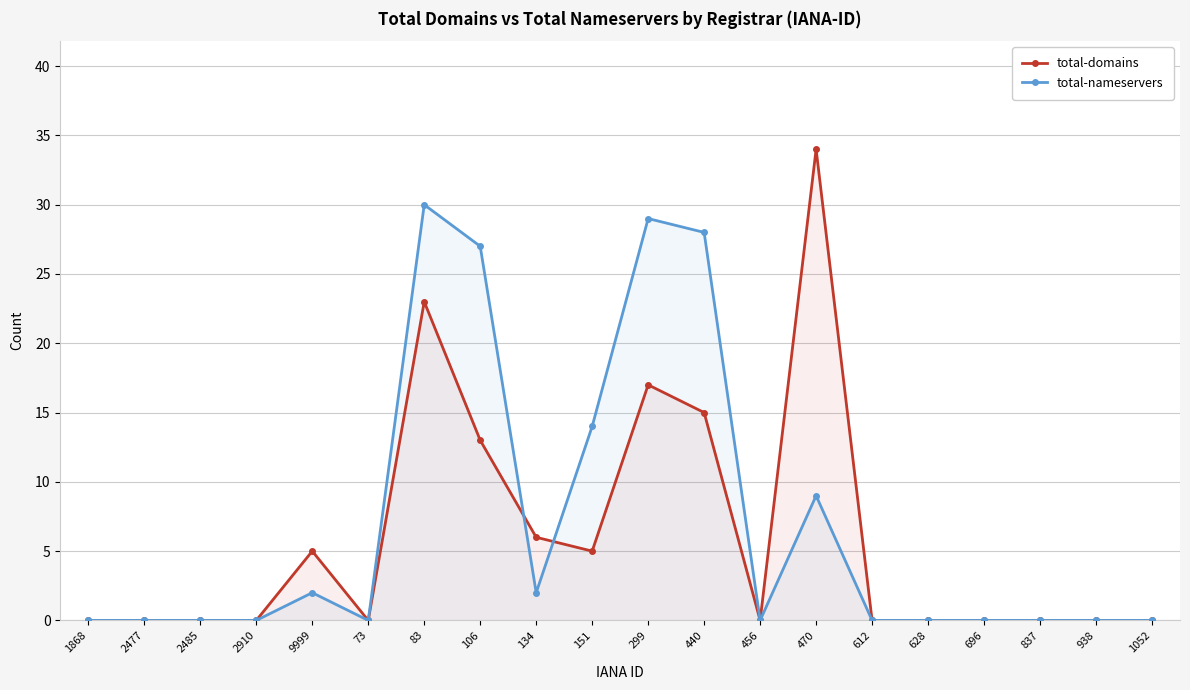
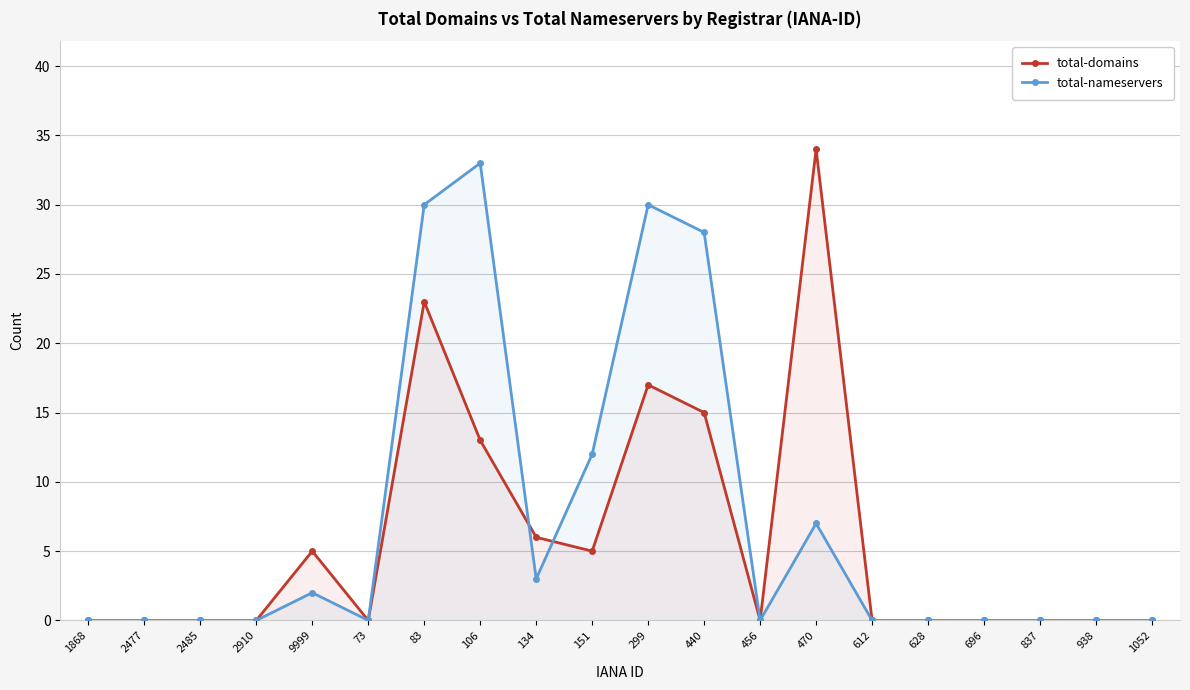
  {
    "total-domains": {
      "9999": 5,
      "83": 23,
      "106": 13,
      "134": 6,
      "151": 5,
      "299": 17,
      "440": 15,
      "470": 34
    },
    "total-nameservers": {
      "9999": 2,
      "83": 30,
-     "106": 27,
-     "134": 2,
-     "151": 14,
-     "299": 29,
+     "106": 33,
+     "134": 3,
+     "151": 12,
+     "299": 30,
      "440": 28,
-     "470": 9
+     "470": 7
    }
  }
